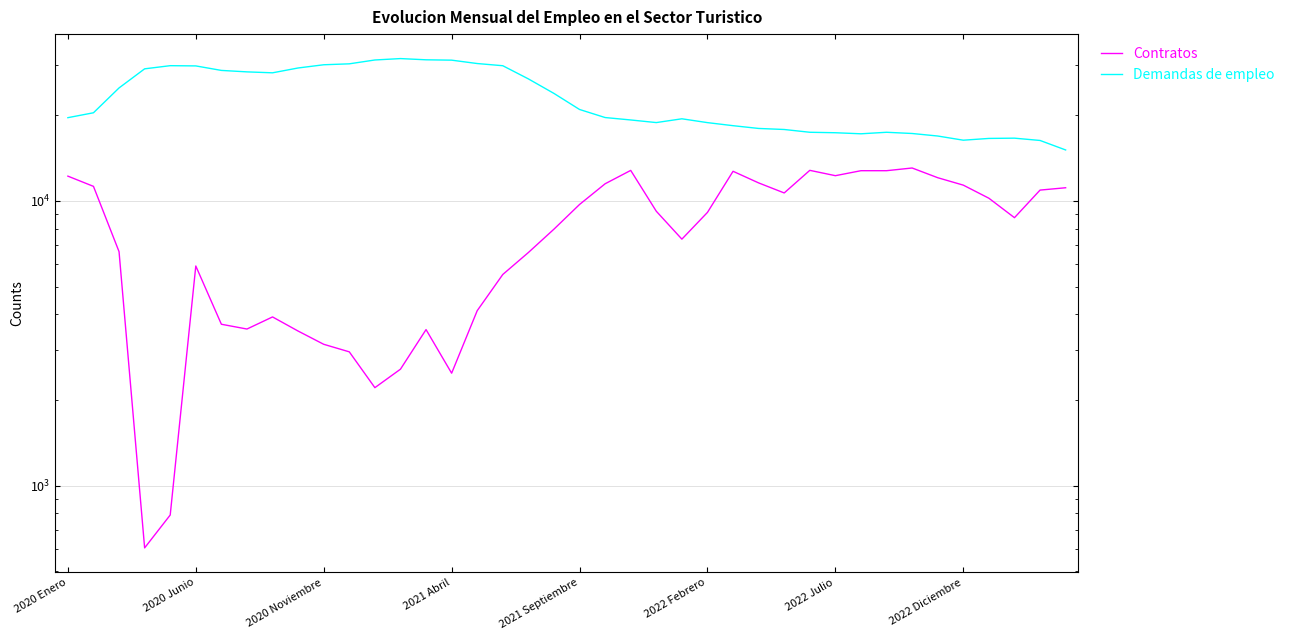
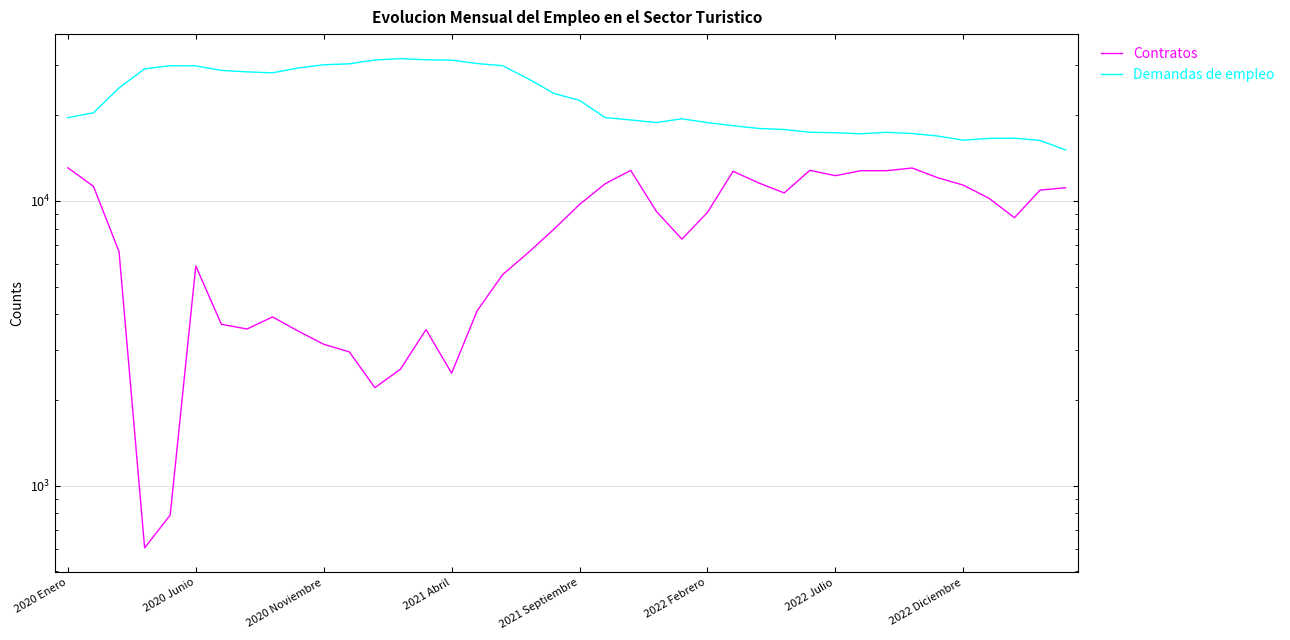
  {
    "Contratos": {
-     "2020 Enero": 12200,
+     "2020 Enero": 13000,
      "2020 Junio": 5900,
      "2020 Noviembre": 3100,
      "2021 Abril": 2500,
      "2021 Septiembre": 9700,
      "2022 Febrero": 9100,
      "2022 Julio": 12300,
      "2022 Diciembre": 11400
    },
    "Demandas de empleo": {
      "2020 Enero": 20000,
      "2020 Junio": 30000,
      "2020 Noviembre": 30000,
      "2021 Abril": 31000,
-     "2021 Septiembre": 21000,
+     "2021 Septiembre": 23000,
      "2022 Febrero": 19000,
      "2022 Julio": 17000,
      "2022 Diciembre": 16000
    }
  }
